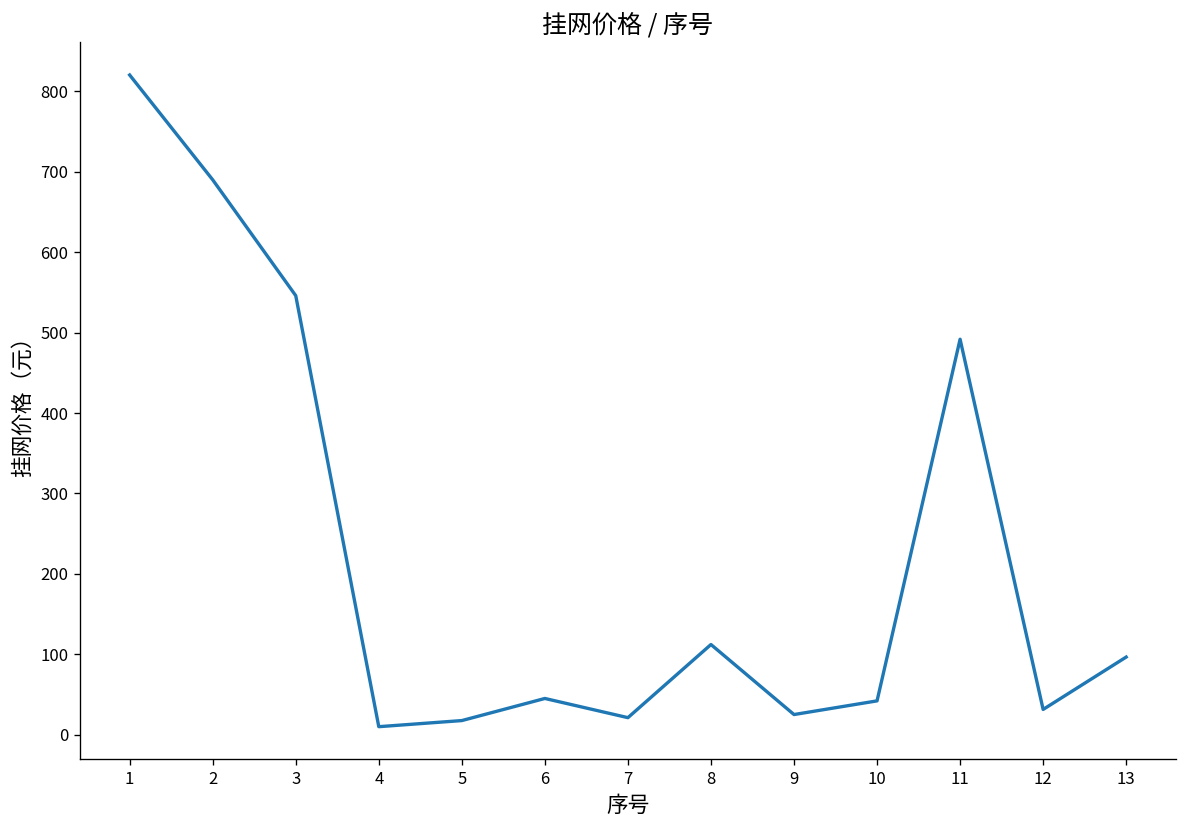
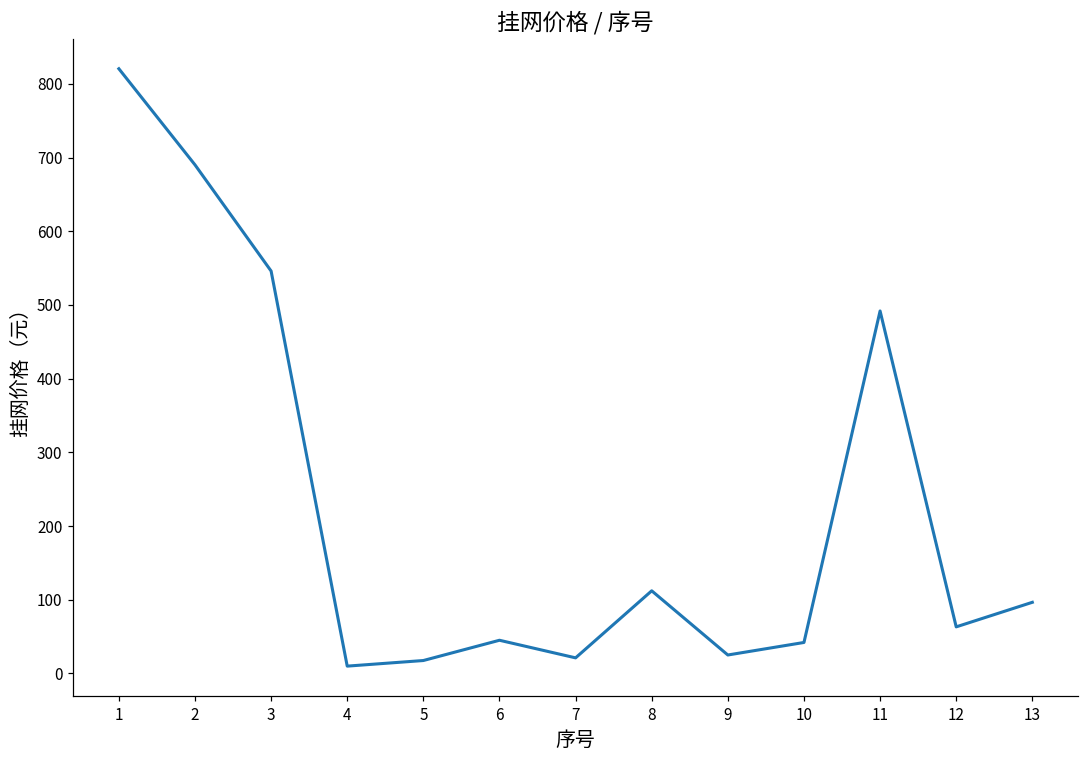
  {
    "1": 820,
    "2": 690,
    "3": 550,
    "4": 10,
    "5": 20,
    "6": 50,
    "7": 20,
    "8": 110,
    "9": 30,
    "10": 40,
    "11": 490,
-   "12": 30,
+   "12": 60,
    "13": 100
  }
